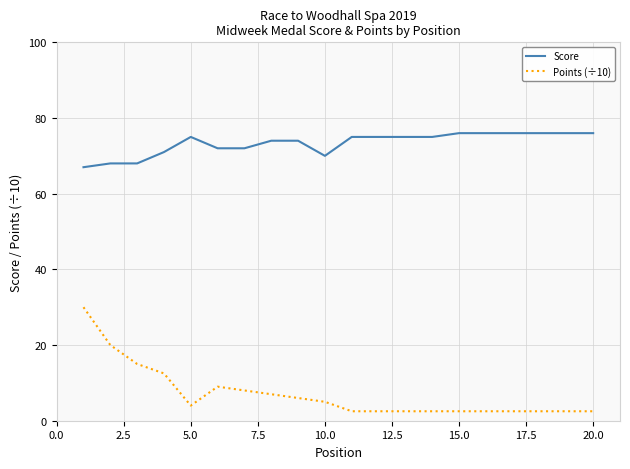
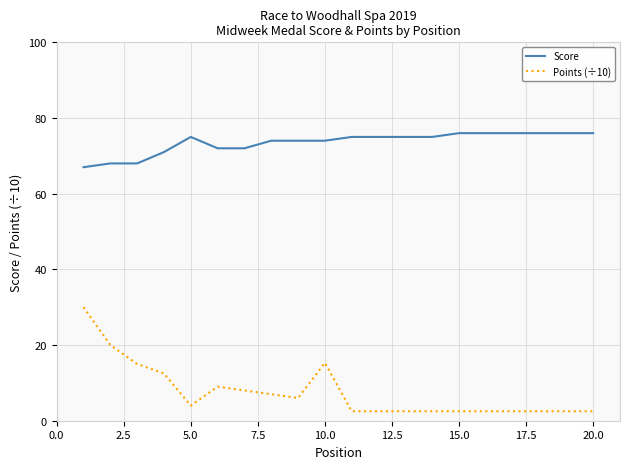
  {
    "Score": {
      "5.0": 75,
-     "10.0": 70,
+     "10.0": 74,
      "15.0": 76,
      "20.0": 76
    },
    "Points (÷10)": {
      "5.0": 4,
-     "10.0": 5,
+     "10.0": 15,
      "15.0": 3,
      "20.0": 3
    }
  }
